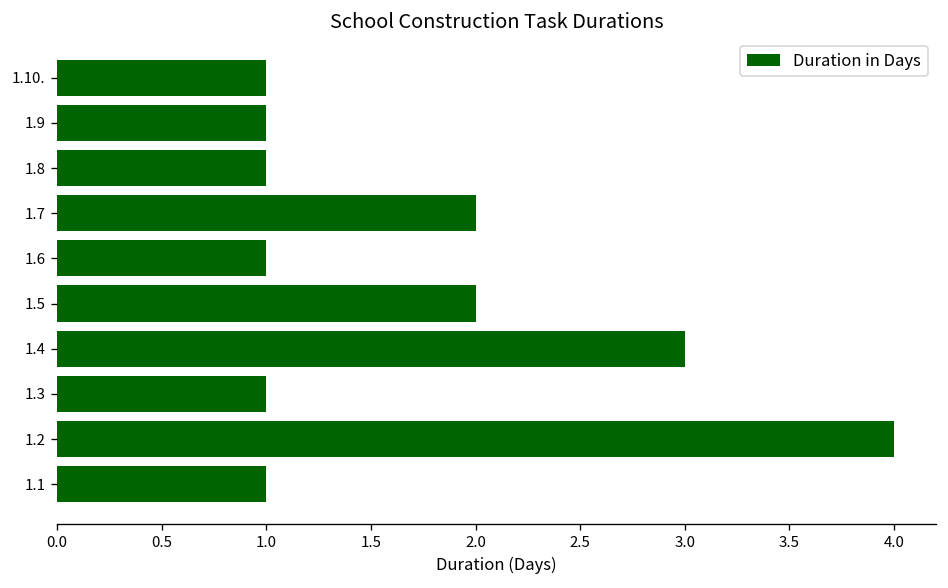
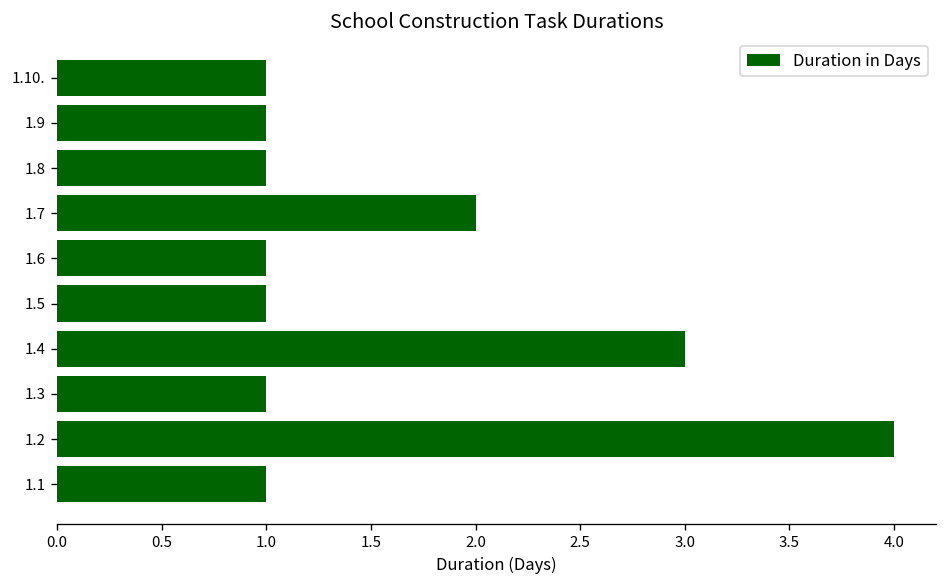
  {
    "1.10.": 1,
    "1.9": 1,
    "1.8": 1,
    "1.7": 2,
    "1.6": 1,
-   "1.5": 2,
+   "1.5": 1,
    "1.4": 3,
    "1.3": 1,
    "1.2": 4,
    "1.1": 1
  }
